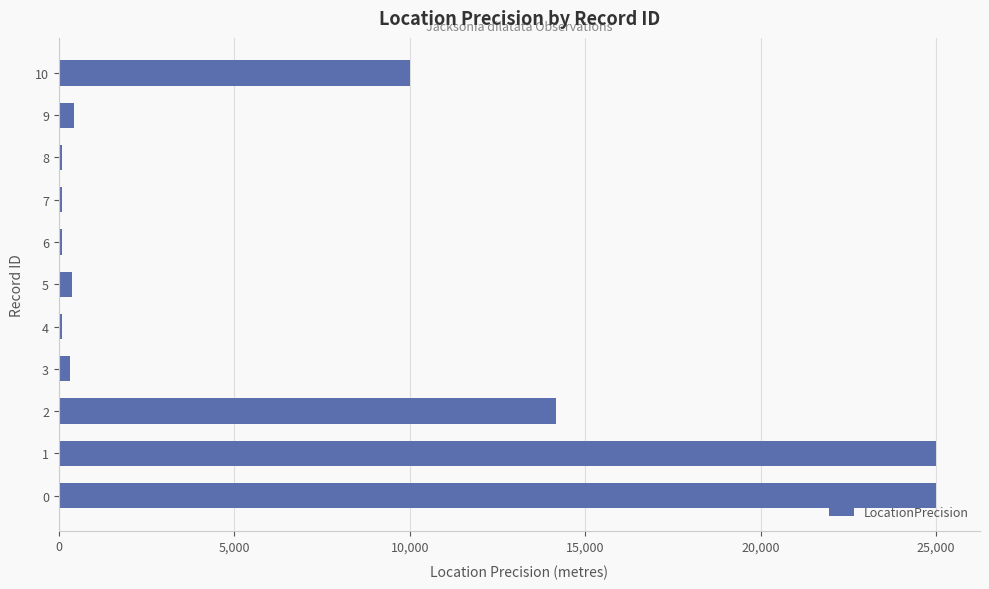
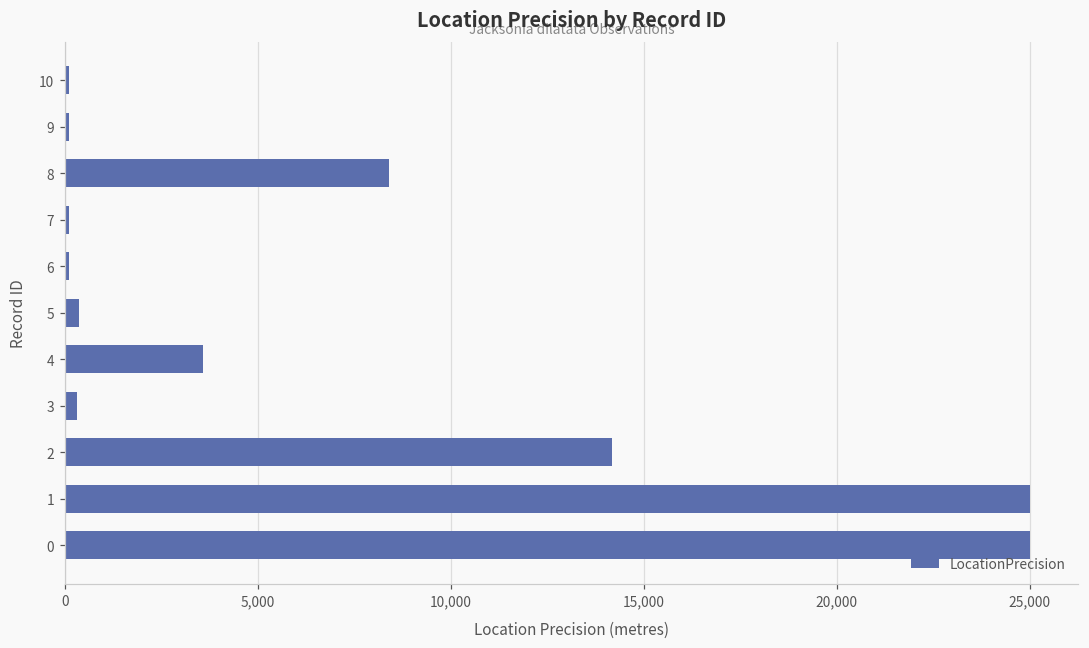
  {
-   "10": "10,000",
-   "9": "400",
-   "8": "100",
+   "10": "100",
+   "9": "100",
+   "8": "8,400",
    "7": "100",
    "6": "100",
    "5": "400",
-   "4": "100",
+   "4": "3,600",
    "3": "300",
    "2": "14,200",
    "1": "25,000",
    "0": "25,000"
  }
